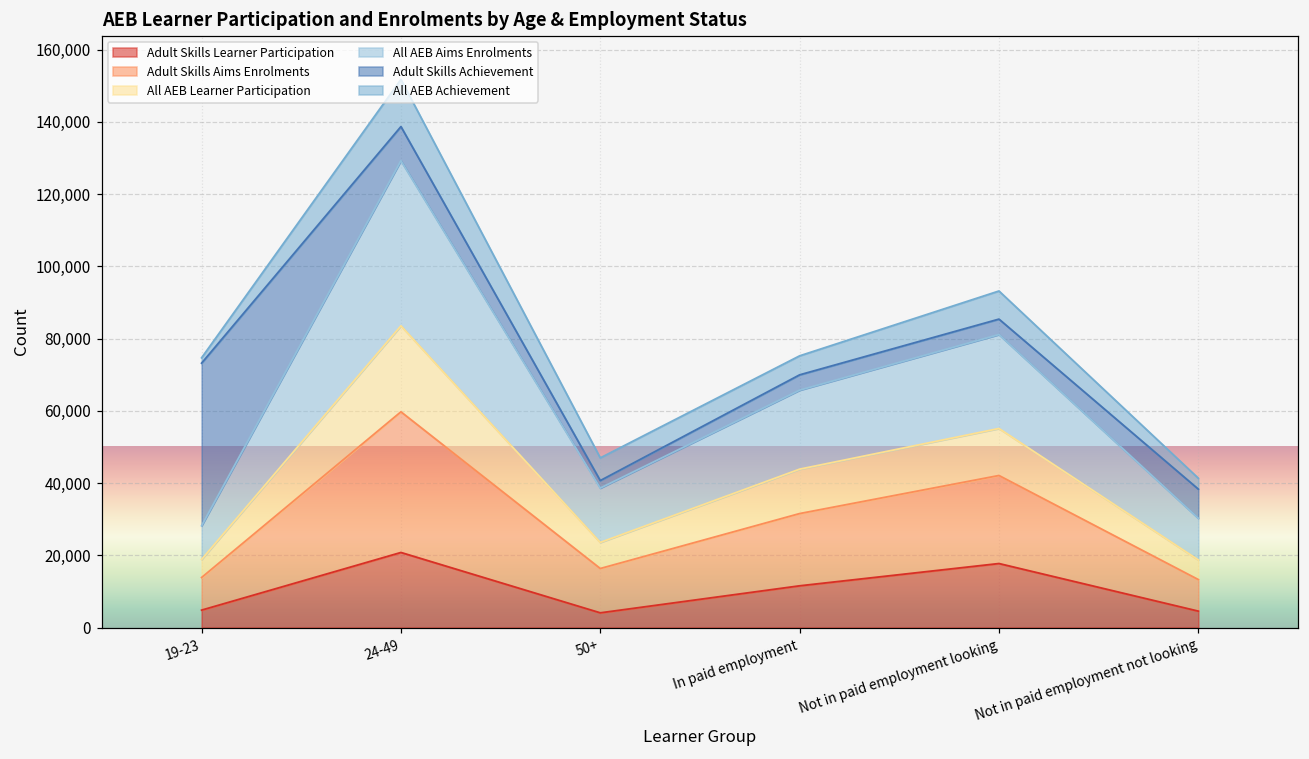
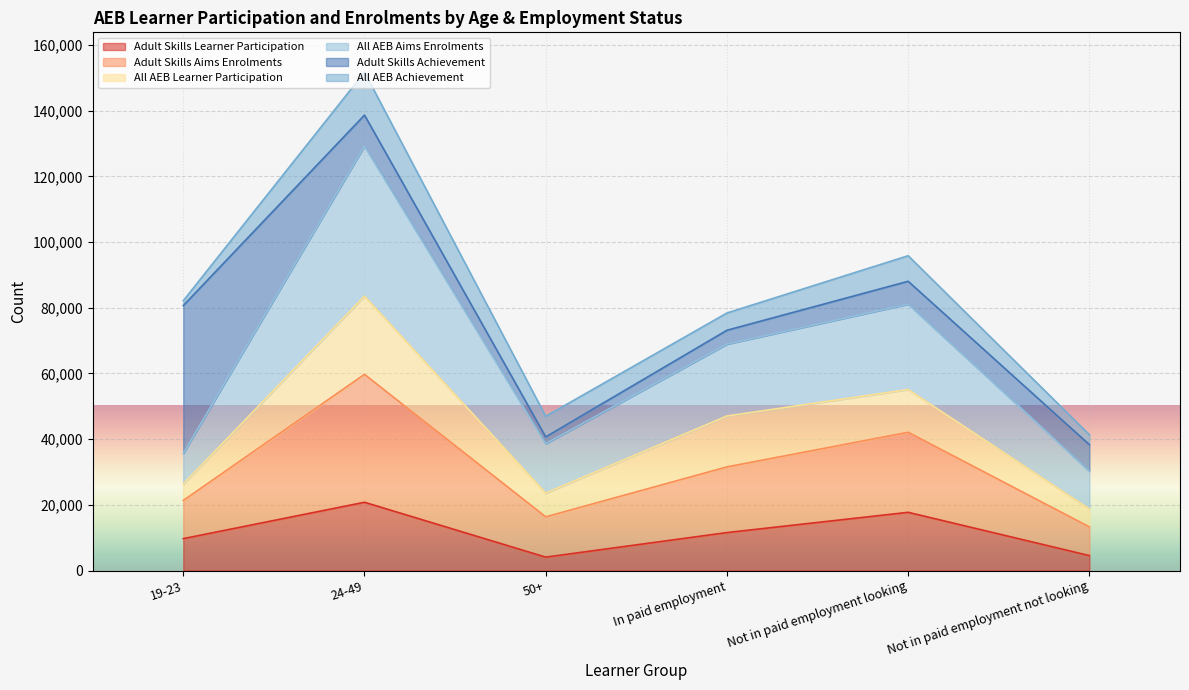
  {
    "Adult Skills Learner Participation": {
-     "19-23": "5,000",
+     "19-23": "10,000",
      "24-49": "21,000",
      "50+": "4,000",
      "In paid employment": "12,000",
      "Not in paid employment looking": "18,000",
      "Not in paid employment not looking": "5,000"
    },
    "Adult Skills Aims Enrolments": {
-     "19-23": "9,000",
+     "19-23": "12,000",
      "24-49": "39,000",
      "50+": "12,000",
      "In paid employment": "20,000",
      "Not in paid employment looking": "24,000",
      "Not in paid employment not looking": "9,000"
    },
    "All AEB Learner Participation": {
      "19-23": "5,000",
      "24-49": "24,000",
      "50+": "7,000",
-     "In paid employment": "12,000",
+     "In paid employment": "15,000",
      "Not in paid employment looking": "13,000",
      "Not in paid employment not looking": "5,000"
    },
    "Adult Skills Achievement": {
      "19-23": "45,000",
      "24-49": "9,000",
      "50+": "2,000",
      "In paid employment": "4,000",
-     "Not in paid employment looking": "4,000",
+     "Not in paid employment looking": "7,000",
      "Not in paid employment not looking": "8,000"
    }
  }
